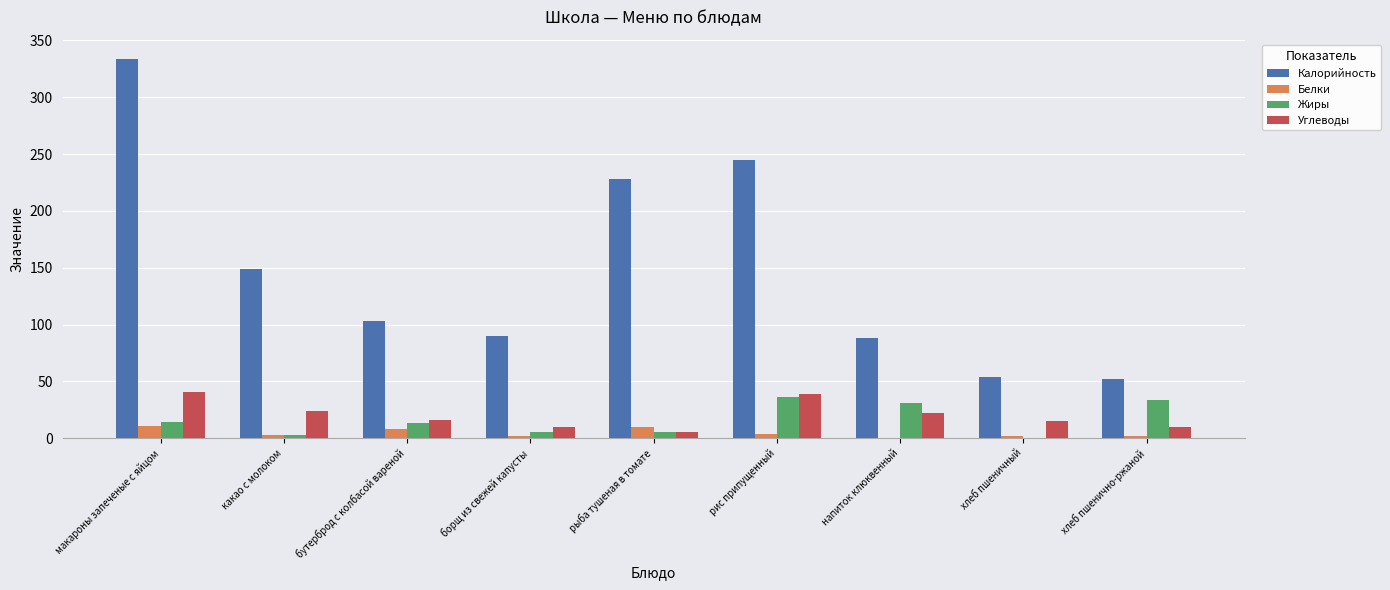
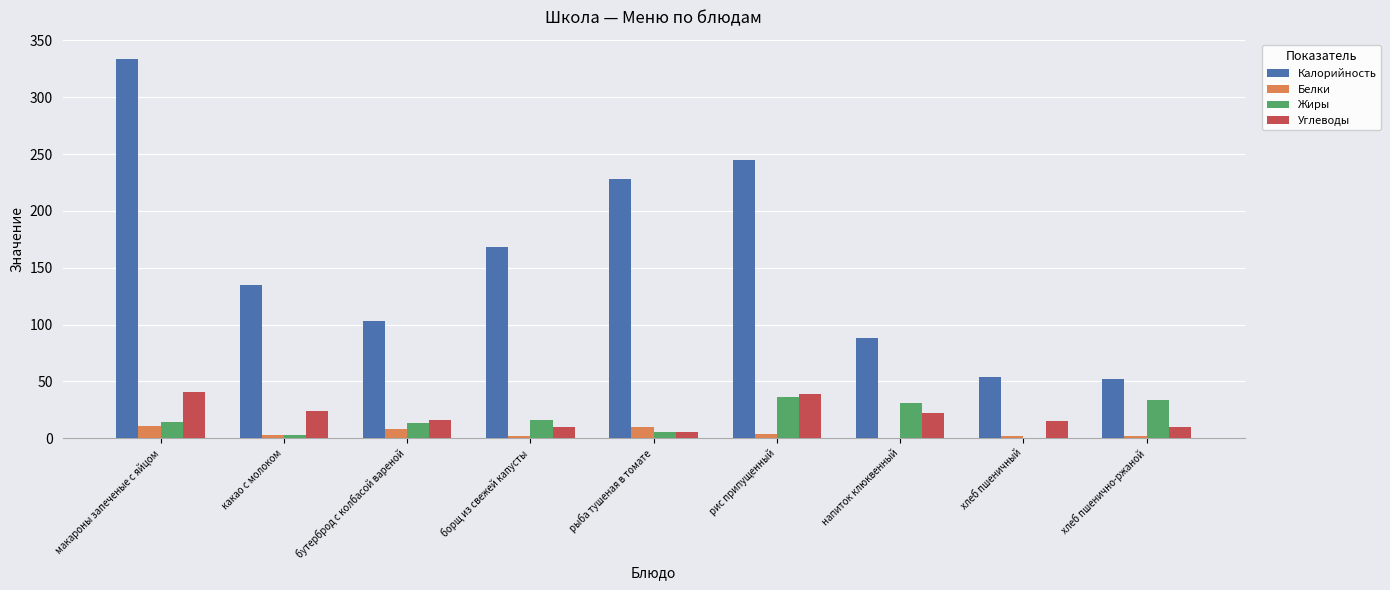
  {
    "Калорийность": {
      "макароны запеченые с яйцом": 334,
-     "какао с молоком": 149,
+     "какао с молоком": 135,
      "бутерброд с колбасой вареной": 103,
-     "борщ из свежей капусты": 90,
+     "борщ из свежей капусты": 168,
      "рыба тушеная в томате": 228,
      "рис припущенный": 245,
      "напиток клюквенный": 88,
      "хлеб пшеничный": 54,
      "хлеб пшенично-ржаной": 52
    },
    "Жиры": {
      "макароны запеченые с яйцом": 14,
      "какао с молоком": 3,
      "бутерброд с колбасой вареной": 13,
-     "борщ из свежей капусты": 5,
+     "борщ из свежей капусты": 16,
      "рыба тушеная в томате": 5,
      "рис припущенный": 36,
      "напиток клюквенный": 31,
      "хлеб пшеничный": 0,
      "хлеб пшенично-ржаной": 34
    }
  }
